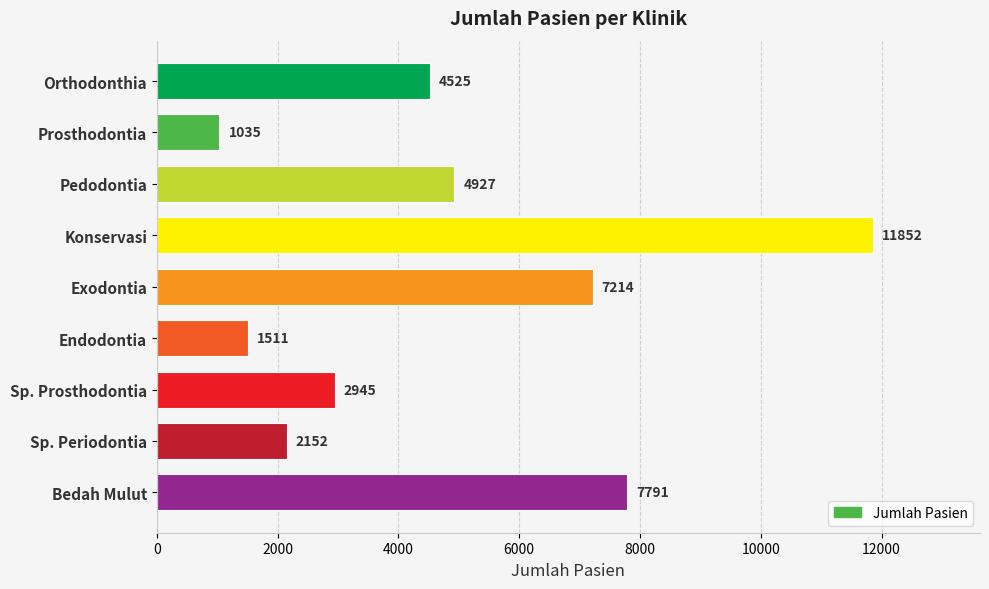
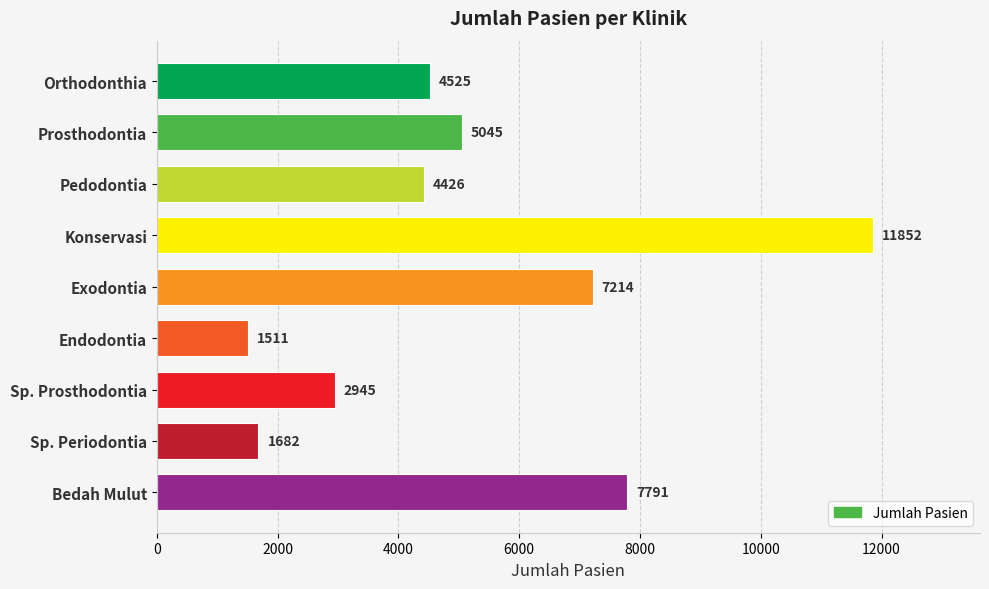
  {
    "Orthodonthia": 4525,
-   "Prosthodontia": 1035,
-   "Pedodontia": 4927,
+   "Prosthodontia": 5045,
+   "Pedodontia": 4426,
    "Konservasi": 11852,
    "Exodontia": 7214,
    "Endodontia": 1511,
    "Sp. Prosthodontia": 2945,
-   "Sp. Periodontia": 2152,
+   "Sp. Periodontia": 1682,
    "Bedah Mulut": 7791
  }
